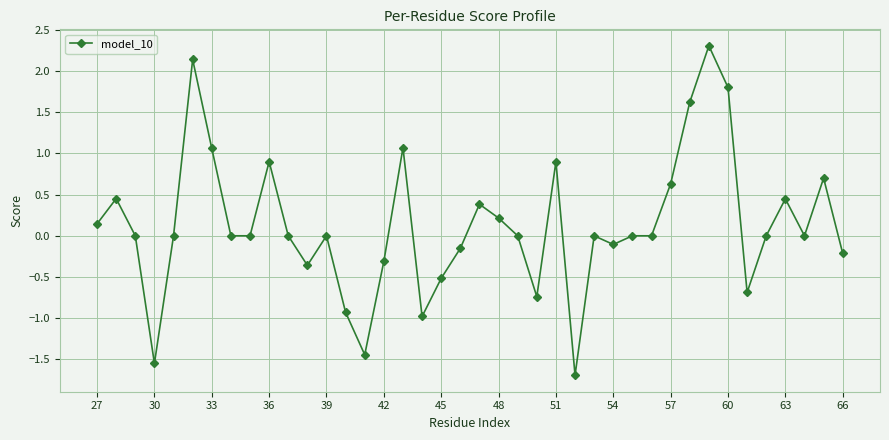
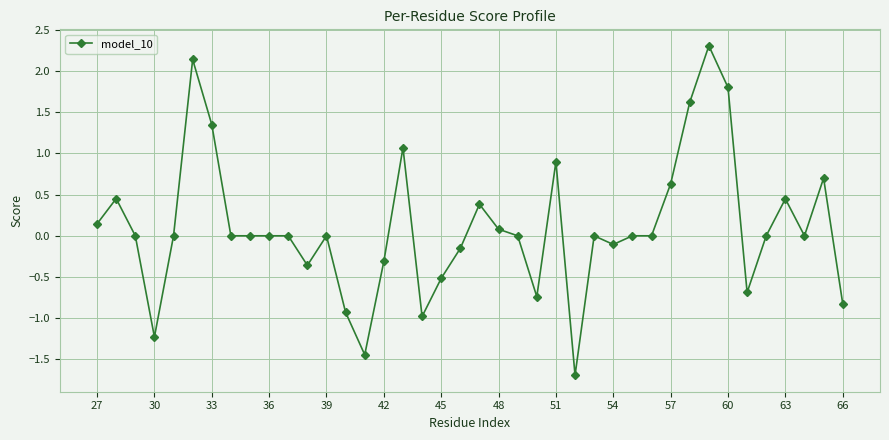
  {
    "27": 0.1,
-   "30": -1.5,
-   "33": 1.1,
-   "36": 0.9,
+   "30": -1.2,
+   "33": 1.4,
+   "36": 0.0,
    "39": 0.0,
    "42": -0.3,
    "45": -0.5,
-   "48": 0.2,
+   "48": 0.1,
    "51": 0.9,
    "54": -0.1,
    "57": 0.6,
    "60": 1.8,
    "63": 0.4,
-   "66": -0.2
+   "66": -0.8
  }
